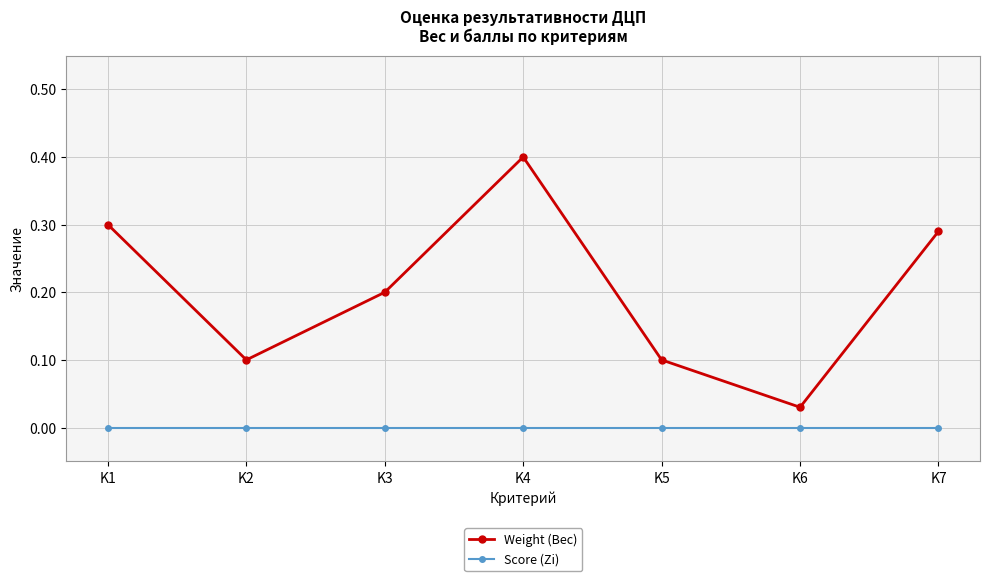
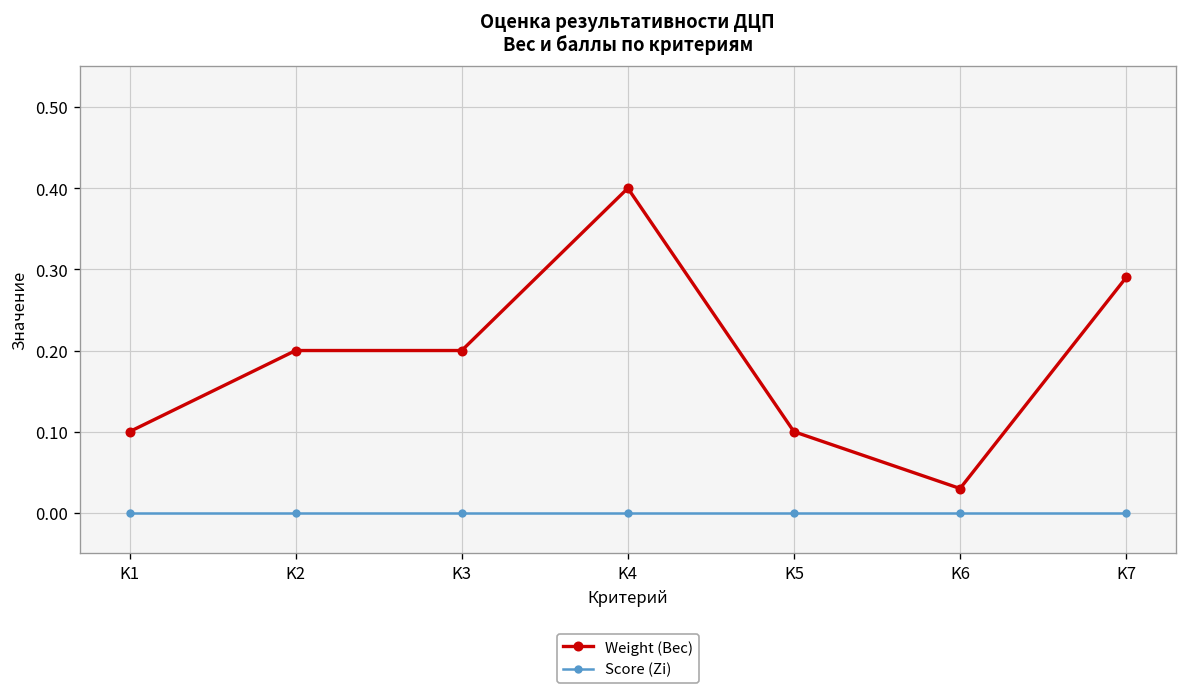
  {
    "Weight (Вес)": {
-     "K1": 0.3,
-     "K2": 0.1,
+     "K1": 0.1,
+     "K2": 0.2,
      "K3": 0.2,
      "K4": 0.4,
      "K5": 0.1,
      "K6": 0.03,
      "K7": 0.29
    },
    "Score (Zi)": {
      "K1": 0.0,
      "K2": 0.0,
      "K3": 0.0,
      "K4": 0.0,
      "K5": 0.0,
      "K6": 0.0,
      "K7": 0.0
    }
  }
